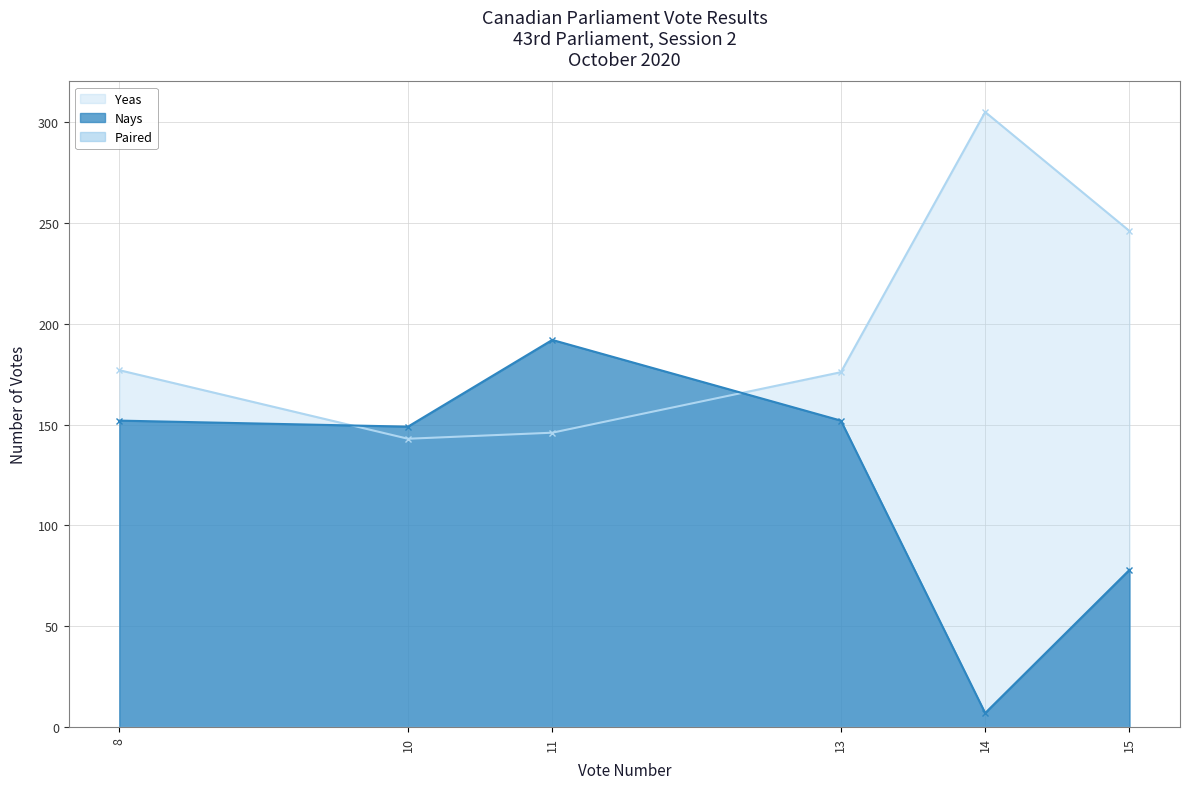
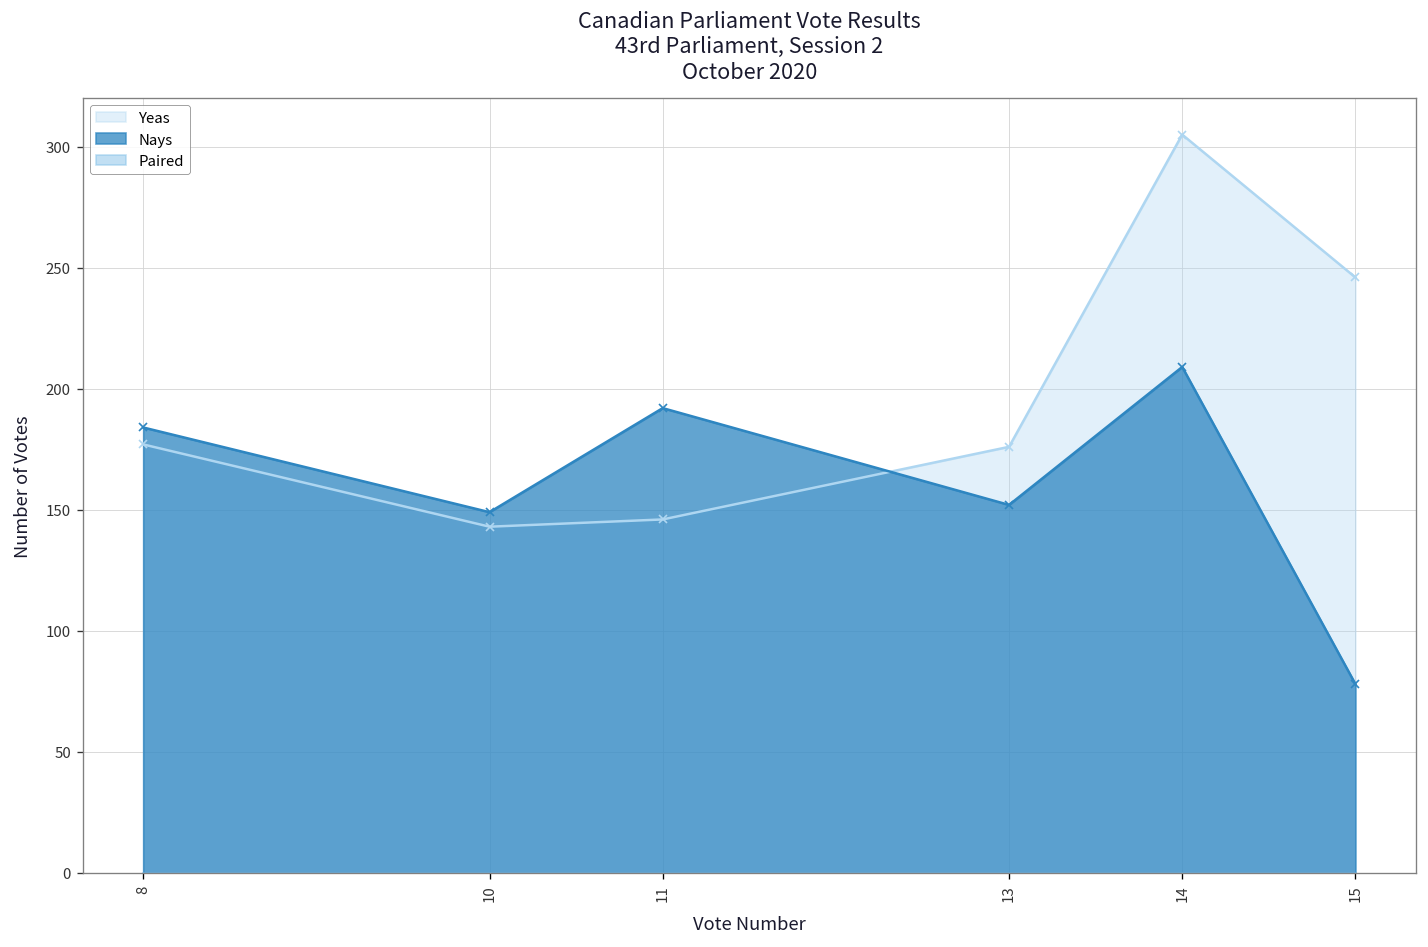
  {
    "Nays": {
-     "8": 152,
+     "8": 184,
      "10": 149,
      "11": 192,
      "13": 152,
-     "14": 7,
+     "14": 209,
      "15": 78
    }
  }
